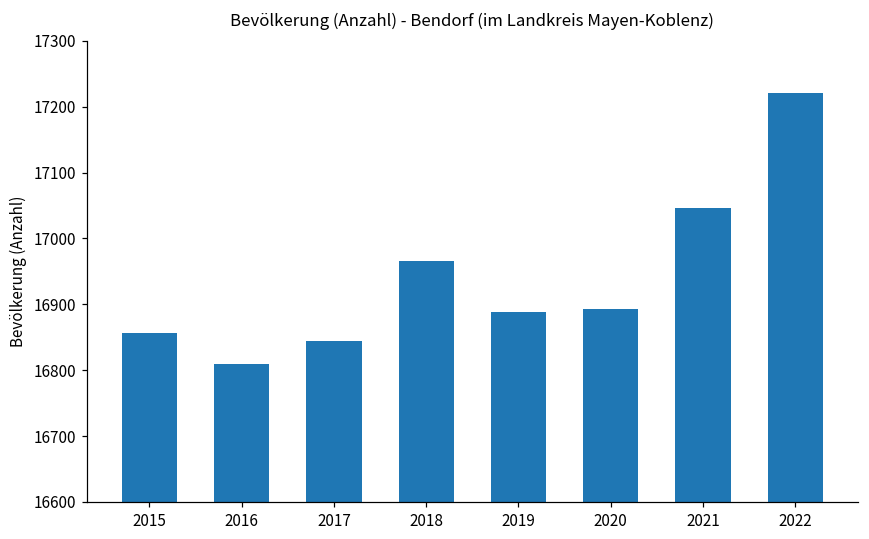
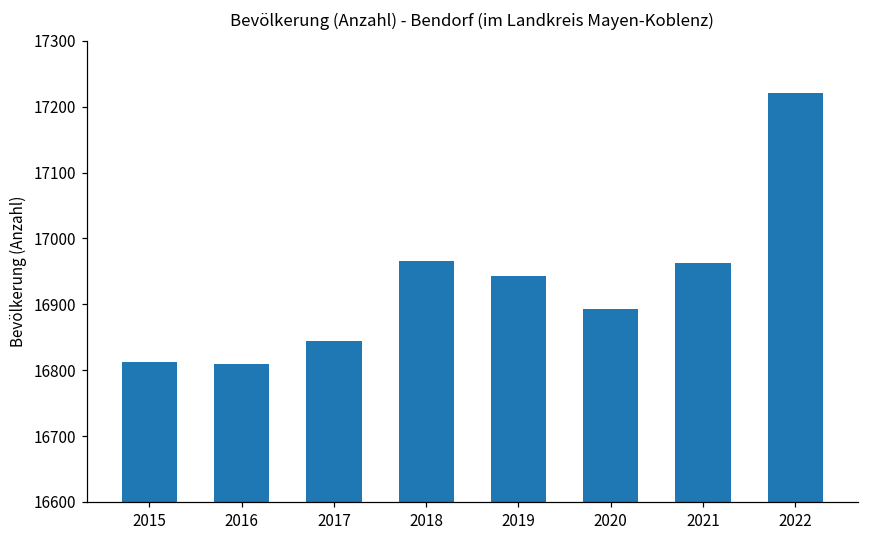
  {
-   "2015": 16860,
+   "2015": 16810,
    "2016": 16810,
    "2017": 16840,
    "2018": 16970,
-   "2019": 16890,
+   "2019": 16940,
    "2020": 16890,
-   "2021": 17050,
+   "2021": 16960,
    "2022": 17220
  }
